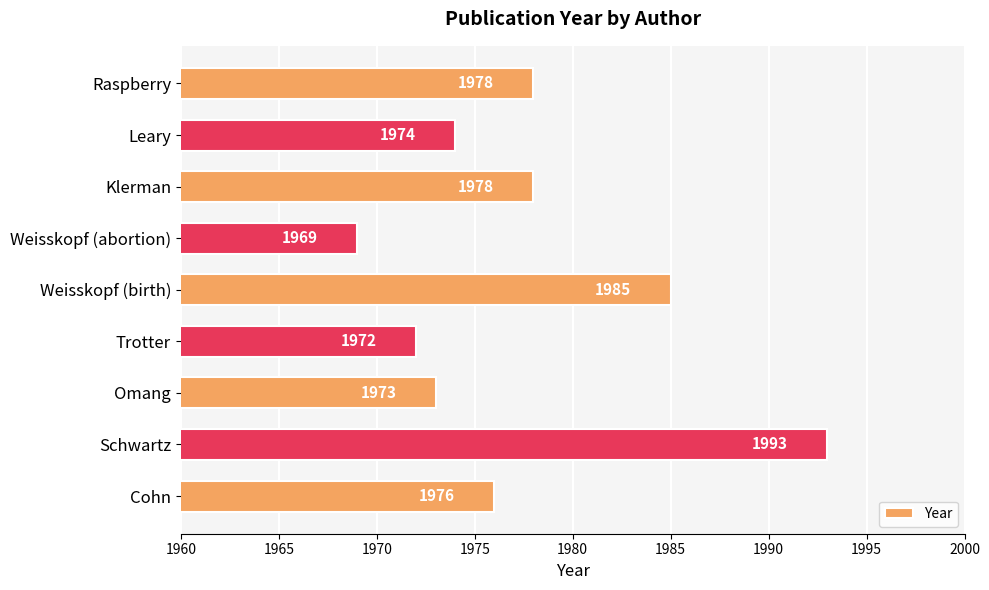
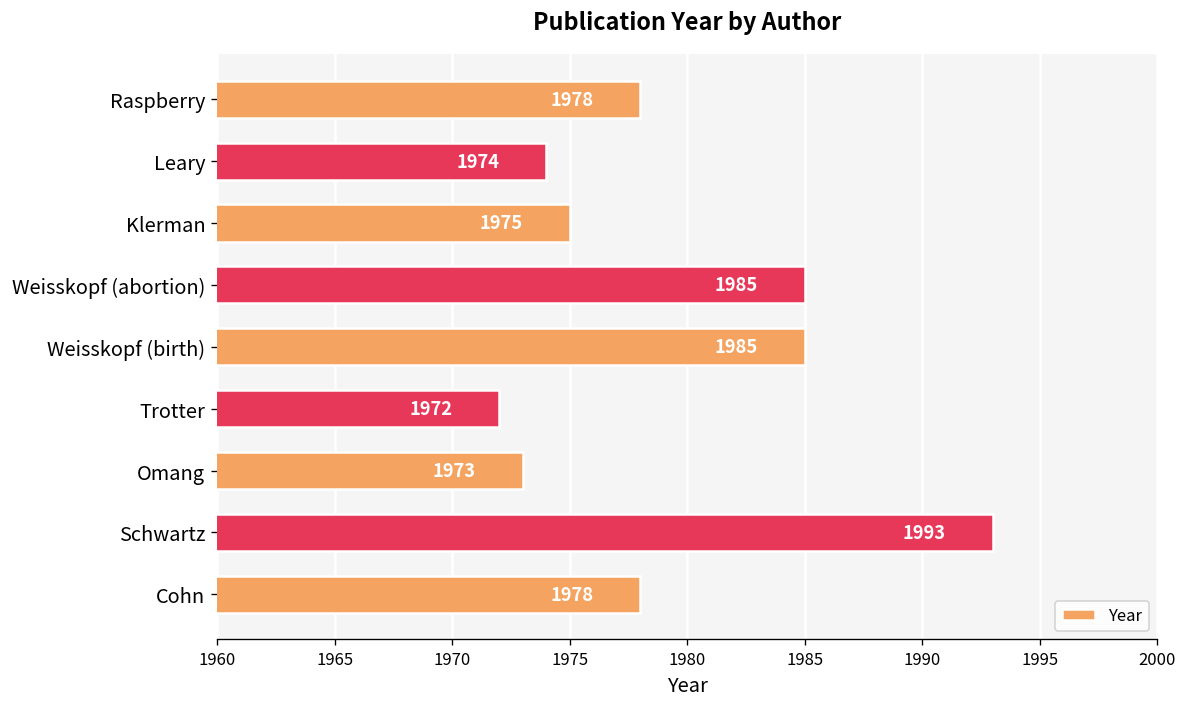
  {
    "Raspberry": 1978,
    "Leary": 1974,
-   "Klerman": 1978,
-   "Weisskopf (abortion)": 1969,
+   "Klerman": 1975,
+   "Weisskopf (abortion)": 1985,
    "Weisskopf (birth)": 1985,
    "Trotter": 1972,
    "Omang": 1973,
    "Schwartz": 1993,
-   "Cohn": 1976
+   "Cohn": 1978
  }
